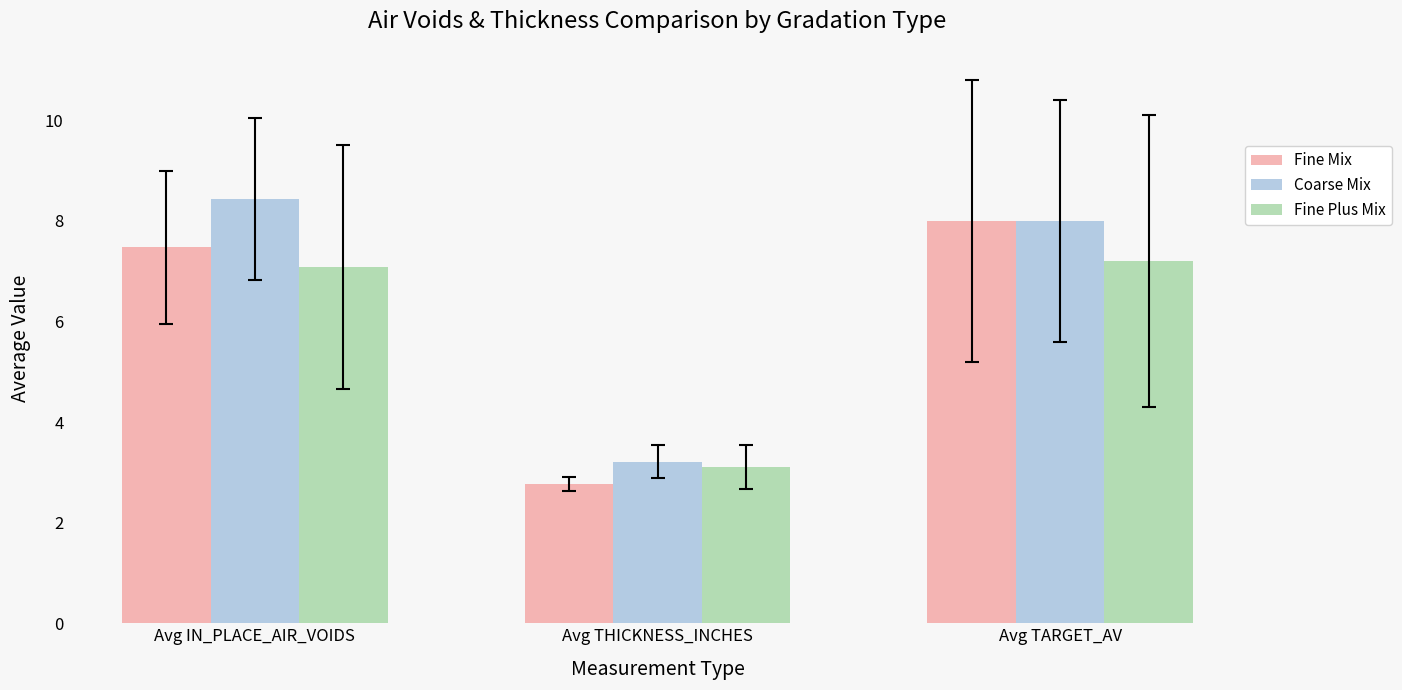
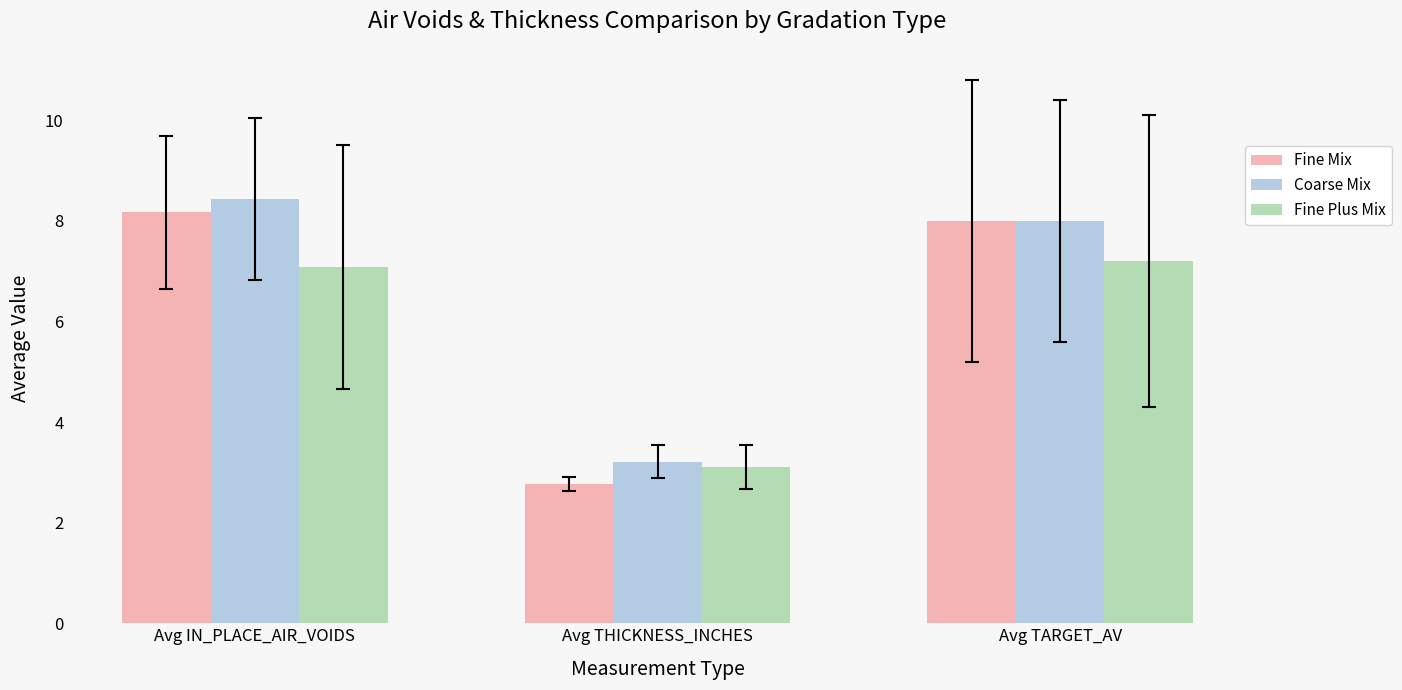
  {
    "Fine Mix": {
-     "Avg IN_PLACE_AIR_VOIDS": 7.5,
+     "Avg IN_PLACE_AIR_VOIDS": 8.2,
      "Avg THICKNESS_INCHES": 2.8,
      "Avg TARGET_AV": 8.0
    }
  }
